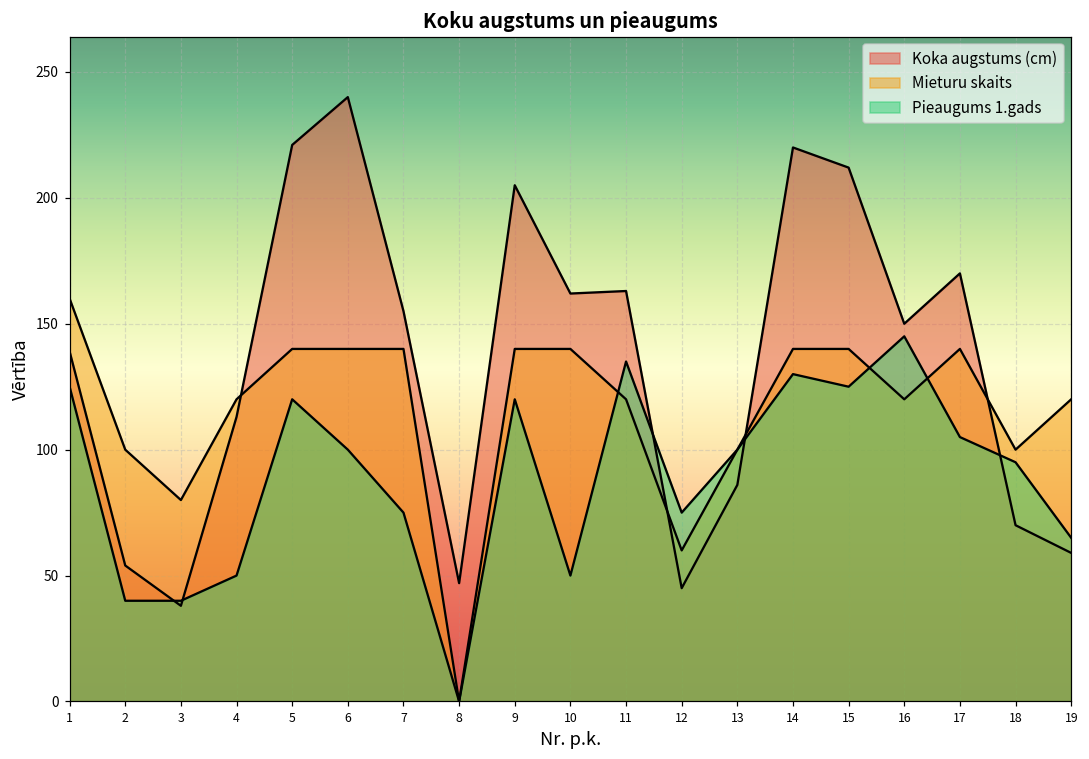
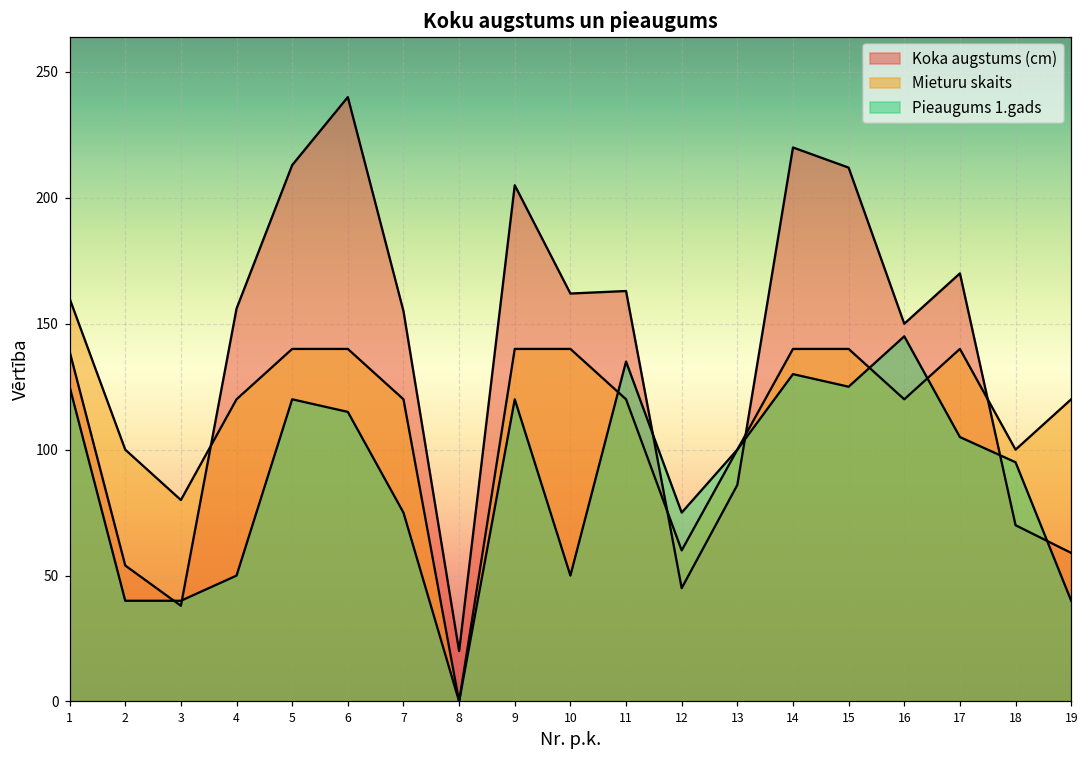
  {
    "Koka augstums (cm)": {
      "1": 139,
      "2": 54,
      "3": 38,
-     "4": 113,
-     "5": 221,
+     "4": 156,
+     "5": 213,
      "6": 240,
      "7": 155,
-     "8": 47,
+     "8": 20,
      "9": 205,
      "10": 162,
      "11": 163,
      "12": 45,
      "13": 86,
      "14": 220,
      "15": 212,
      "16": 150,
      "17": 170,
      "18": 70,
      "19": 59
    },
    "Mieturu skaits": {
      "1": 160,
      "2": 100,
      "3": 80,
      "4": 120,
      "5": 140,
      "6": 140,
-     "7": 140,
+     "7": 120,
      "9": 140,
      "10": 140,
      "11": 120,
      "12": 60,
      "14": 140,
      "15": 140,
      "16": 120,
      "17": 140,
      "18": 100,
      "19": 120
    },
    "Pieaugums 1.gads": {
      "1": 125,
      "2": 40,
      "3": 40,
      "4": 50,
      "5": 120,
-     "6": 100,
+     "6": 115,
      "7": 75,
      "9": 120,
      "10": 50,
      "11": 135,
      "12": 75,
      "14": 130,
      "15": 125,
      "16": 145,
      "17": 105,
      "18": 95,
-     "19": 65
+     "19": 40
    }
  }
